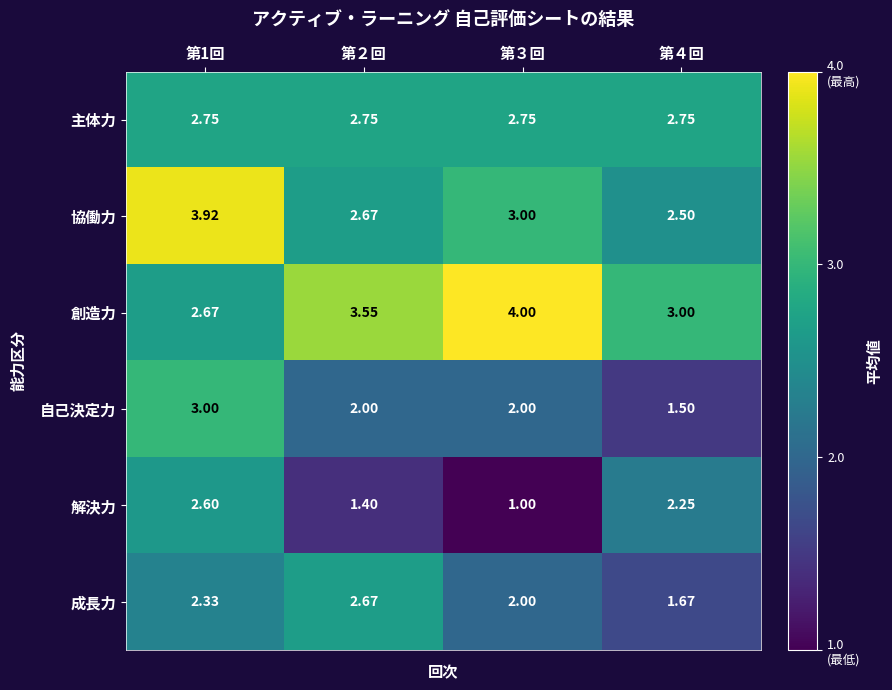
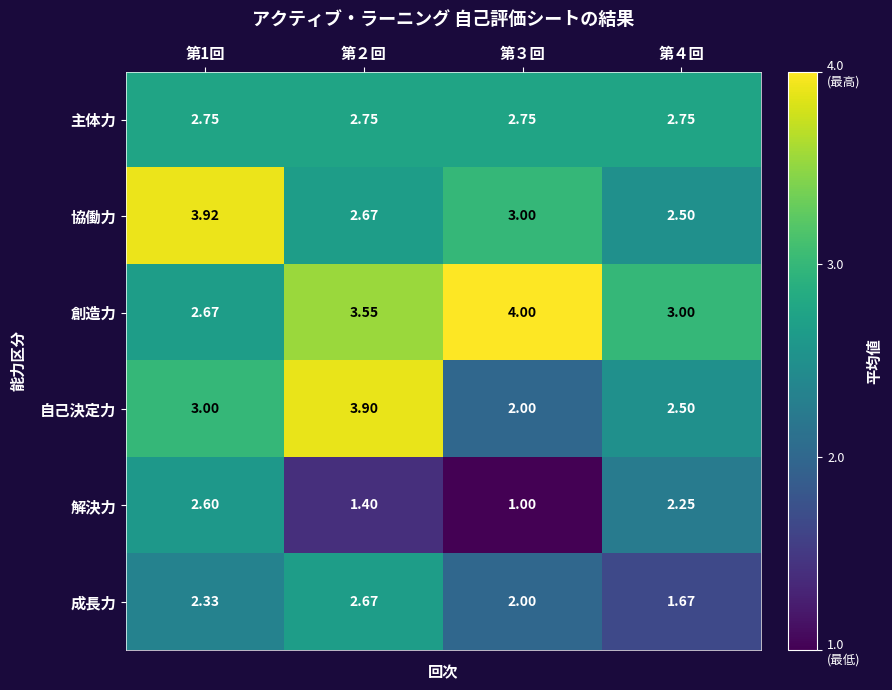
  {
    "主体力": {
      "第1回": 2.75,
      "第２回": 2.75,
      "第３回": 2.75,
      "第４回": 2.75
    },
    "協働力": {
      "第1回": 3.92,
      "第２回": 2.67,
      "第３回": 3.00,
      "第４回": 2.50
    },
    "創造力": {
      "第1回": 2.67,
      "第２回": 3.55,
      "第３回": 4.00,
      "第４回": 3.00
    },
    "自己決定力": {
      "第1回": 3.00,
-     "第２回": 2.00,
+     "第２回": 3.90,
      "第３回": 2.00,
-     "第４回": 1.50
+     "第４回": 2.50
    },
    "解決力": {
      "第1回": 2.60,
      "第２回": 1.40,
      "第３回": 1.00,
      "第４回": 2.25
    },
    "成長力": {
      "第1回": 2.33,
      "第２回": 2.67,
      "第３回": 2.00,
      "第４回": 1.67
    }
  }
